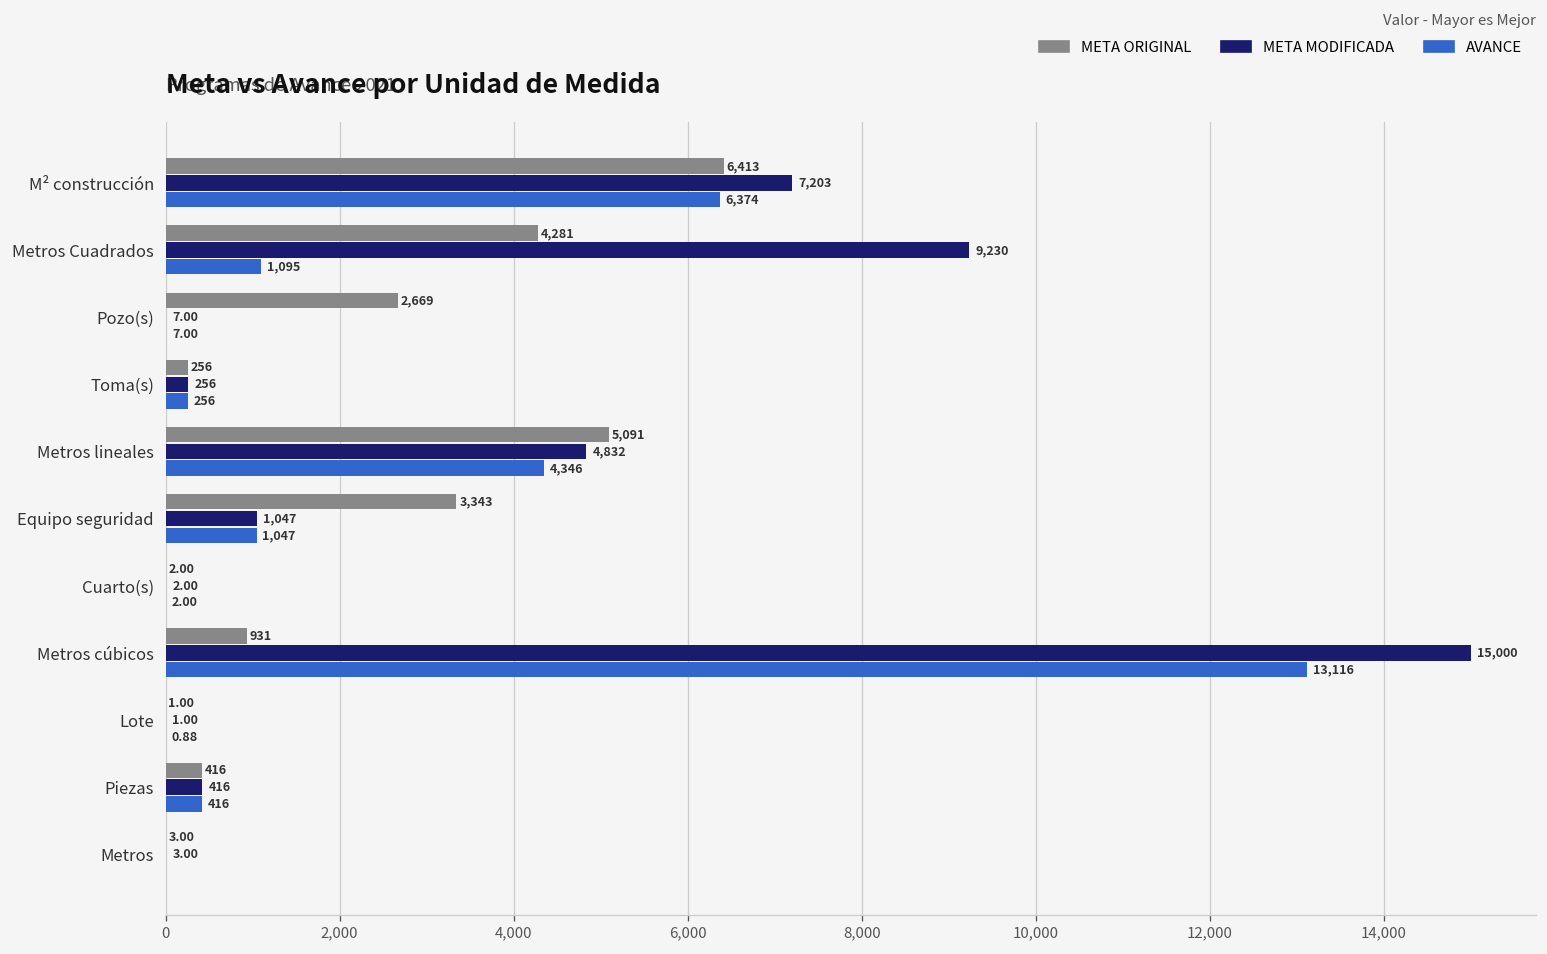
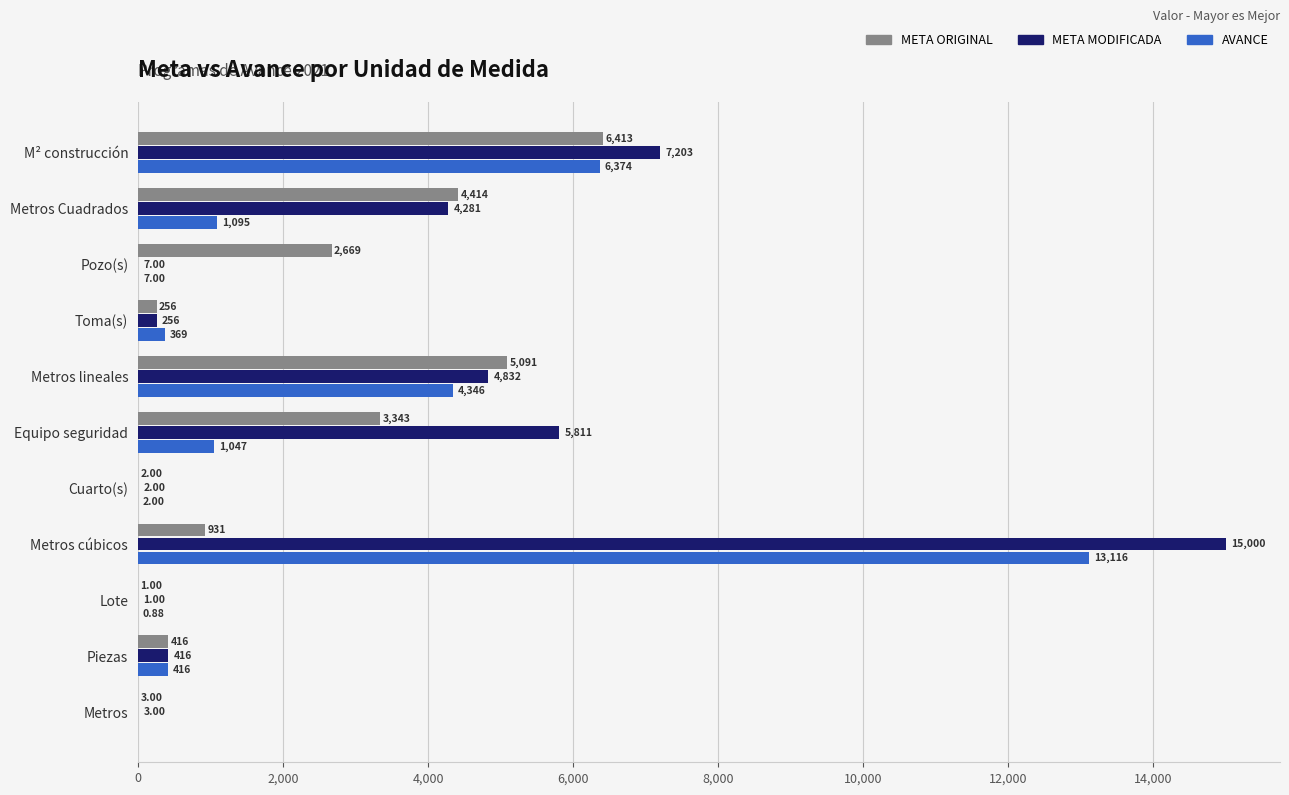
  {
    "META ORIGINAL": {
      "M² construcción": "6,413",
-     "Metros Cuadrados": "4,281",
+     "Metros Cuadrados": "4,414",
      "Pozo(s)": "2,669",
      "Toma(s)": "256",
      "Metros lineales": "5,091",
      "Equipo seguridad": "3,343",
      "Cuarto(s)": "2.00",
      "Metros cúbicos": "931",
      "Lote": "1.00",
      "Piezas": "416",
      "Metros": "3.00"
    },
    "META MODIFICADA": {
      "M² construcción": "7,203",
-     "Metros Cuadrados": "9,230",
+     "Metros Cuadrados": "4,281",
      "Pozo(s)": "7.00",
      "Toma(s)": "256",
      "Metros lineales": "4,832",
-     "Equipo seguridad": "1,047",
+     "Equipo seguridad": "5,811",
      "Cuarto(s)": "2.00",
      "Metros cúbicos": "15,000",
      "Lote": "1.00",
      "Piezas": "416",
      "Metros": "3.00"
    },
    "AVANCE": {
      "M² construcción": "6,374",
      "Metros Cuadrados": "1,095",
      "Pozo(s)": "7.00",
-     "Toma(s)": "256",
+     "Toma(s)": "369",
      "Metros lineales": "4,346",
      "Equipo seguridad": "1,047",
      "Cuarto(s)": "2.00",
      "Metros cúbicos": "13,116",
      "Lote": "0.88",
      "Piezas": "416"
    }
  }
